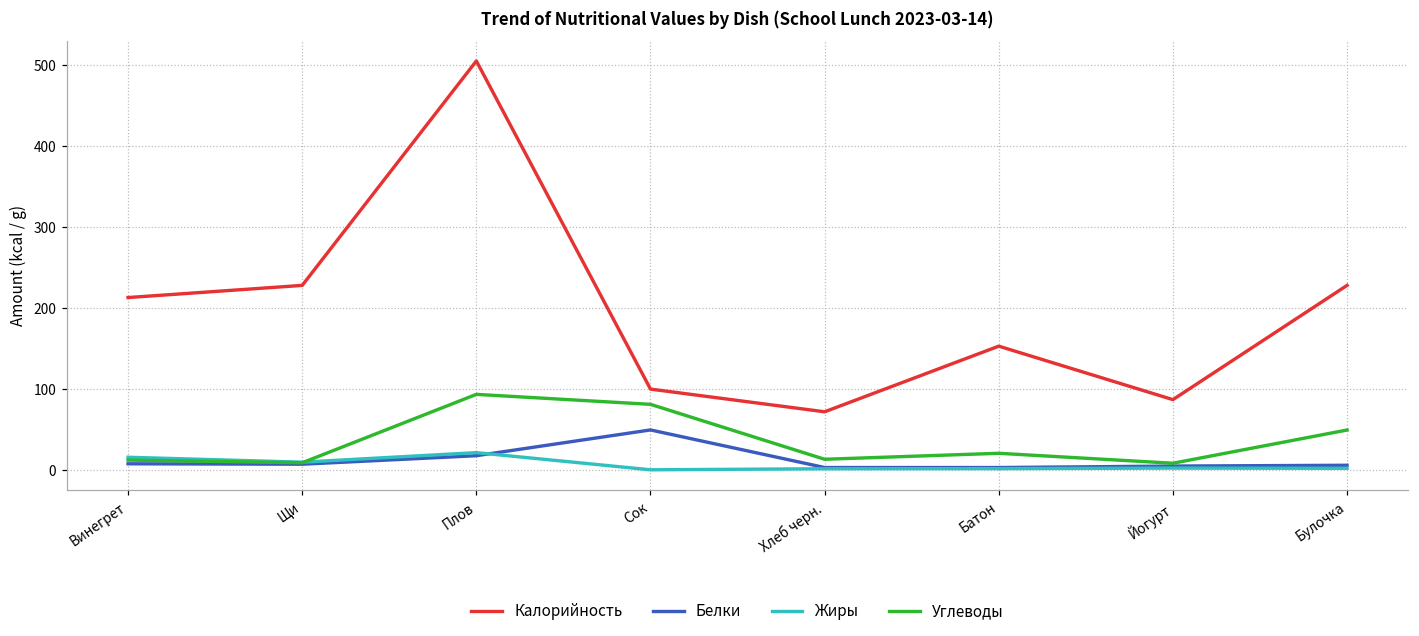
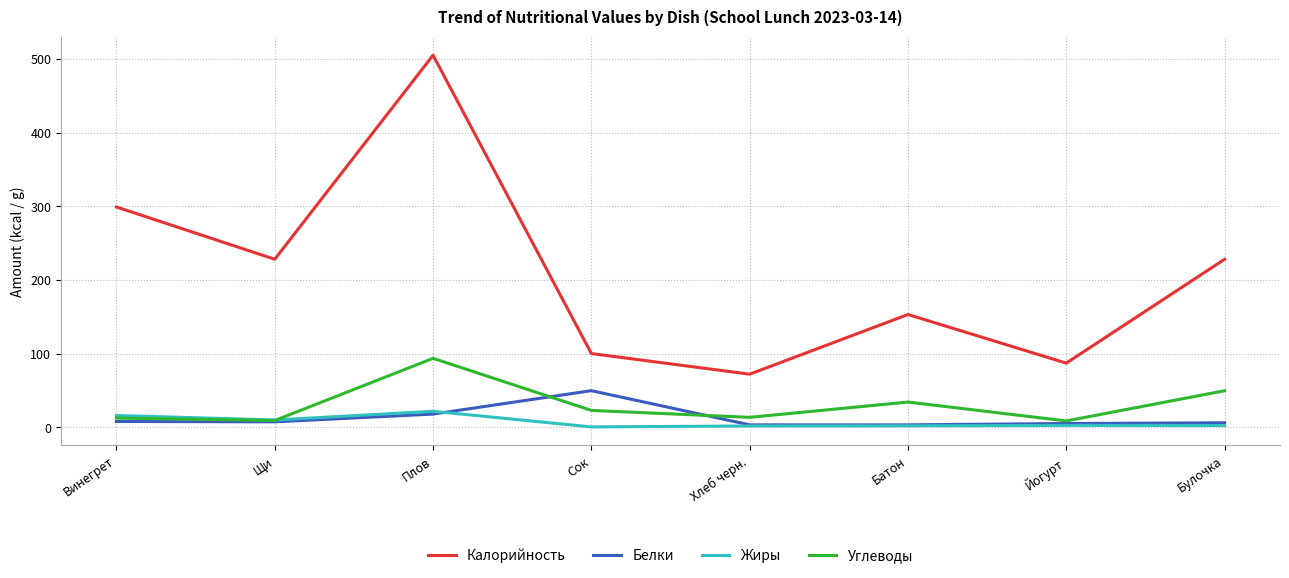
  {
    "Калорийность": {
-     "Винегрет": 210,
+     "Винегрет": 300,
      "Щи": 230,
      "Плов": 510,
      "Сок": 100,
      "Хлеб черн.": 70,
      "Батон": 150,
      "Йогурт": 90,
      "Булочка": 230
    },
    "Белки": {
      "Винегрет": 10,
      "Плов": 20,
      "Сок": 50,
      "Булочка": 10
    },
    "Жиры": {
      "Винегрет": 20,
      "Плов": 20,
      "Сок": 0,
      "Булочка": 0
    },
    "Углеводы": {
      "Винегрет": 10,
      "Плов": 90,
-     "Сок": 80,
+     "Сок": 20,
      "Хлеб черн.": 10,
-     "Батон": 20,
+     "Батон": 30,
      "Булочка": 50
    }
  }
